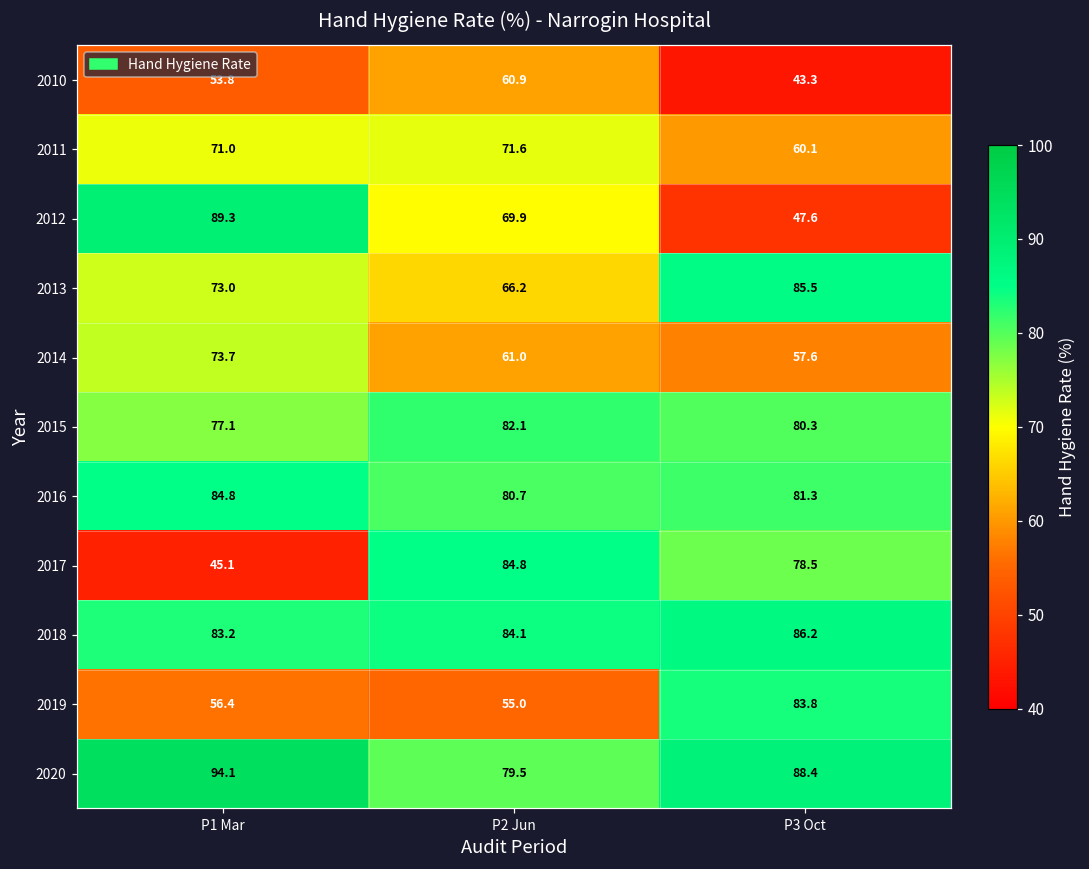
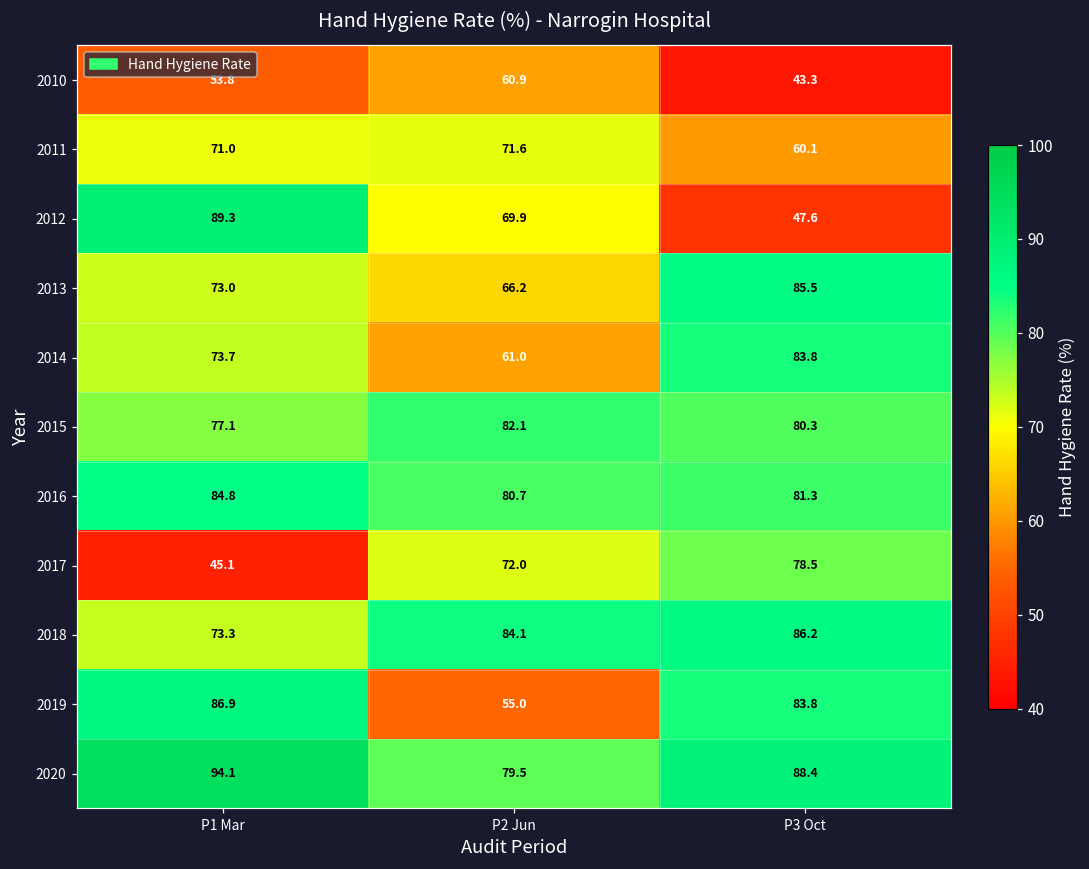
  {
    "2010": {
      "P2 Jun": 60.9,
      "P3 Oct": 43.3
    },
    "2011": {
      "P1 Mar": 71.0,
      "P2 Jun": 71.6,
      "P3 Oct": 60.1
    },
    "2012": {
      "P1 Mar": 89.3,
      "P2 Jun": 69.9,
      "P3 Oct": 47.6
    },
    "2013": {
      "P1 Mar": 73.0,
      "P2 Jun": 66.2,
      "P3 Oct": 85.5
    },
    "2014": {
      "P1 Mar": 73.7,
      "P2 Jun": 61.0,
-     "P3 Oct": 57.6
+     "P3 Oct": 83.8
    },
    "2015": {
      "P1 Mar": 77.1,
      "P2 Jun": 82.1,
      "P3 Oct": 80.3
    },
    "2016": {
      "P1 Mar": 84.8,
      "P2 Jun": 80.7,
      "P3 Oct": 81.3
    },
    "2017": {
      "P1 Mar": 45.1,
-     "P2 Jun": 84.8,
+     "P2 Jun": 72.0,
      "P3 Oct": 78.5
    },
    "2018": {
-     "P1 Mar": 83.2,
+     "P1 Mar": 73.3,
      "P2 Jun": 84.1,
      "P3 Oct": 86.2
    },
    "2019": {
-     "P1 Mar": 56.4,
+     "P1 Mar": 86.9,
      "P2 Jun": 55.0,
      "P3 Oct": 83.8
    },
    "2020": {
      "P1 Mar": 94.1,
      "P2 Jun": 79.5,
      "P3 Oct": 88.4
    }
  }
